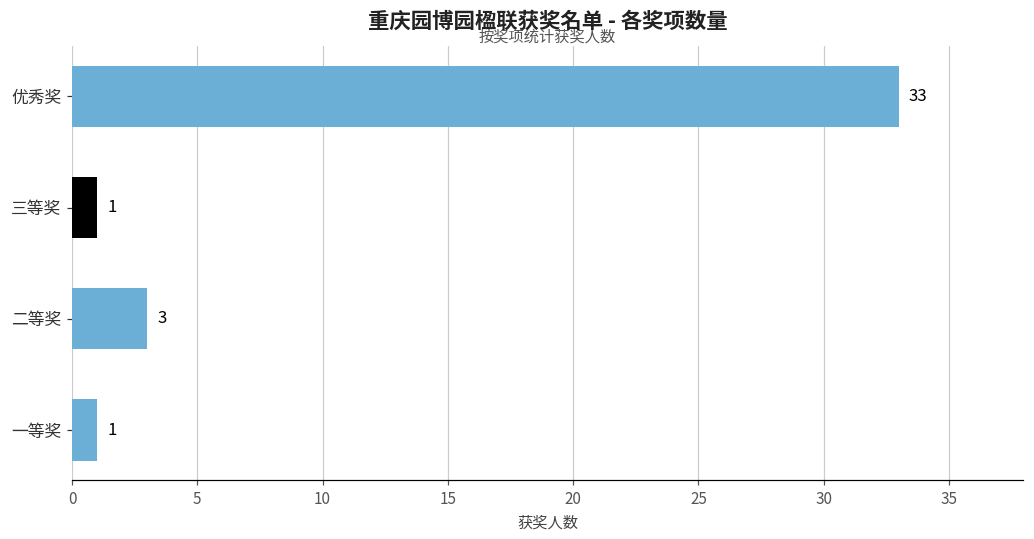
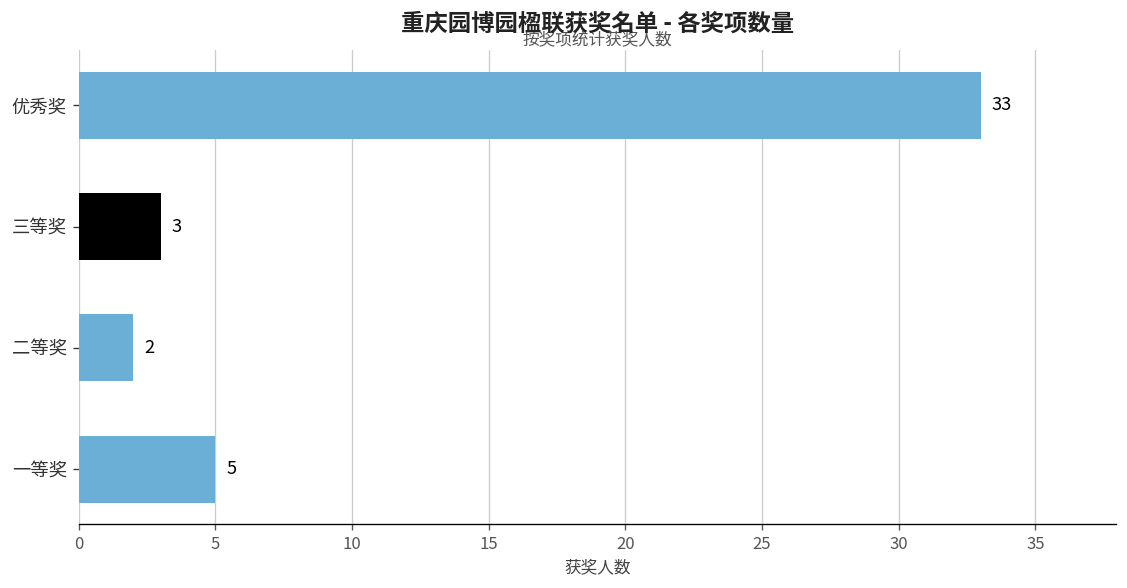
  {
    "优秀奖": 33,
-   "三等奖": 1,
-   "二等奖": 3,
-   "一等奖": 1
+   "三等奖": 3,
+   "二等奖": 2,
+   "一等奖": 5
  }
